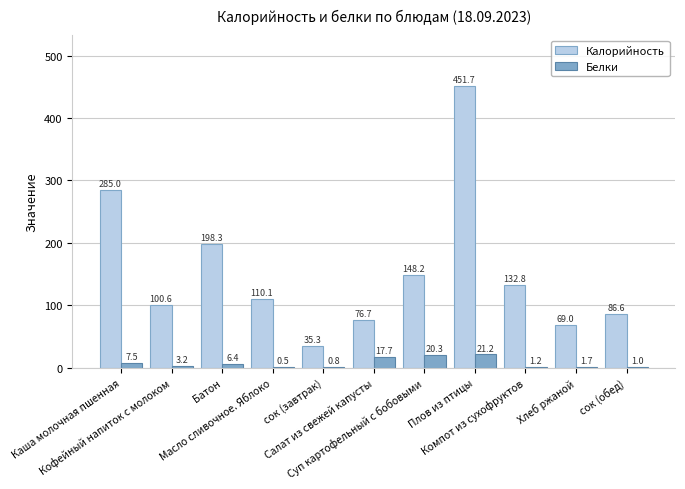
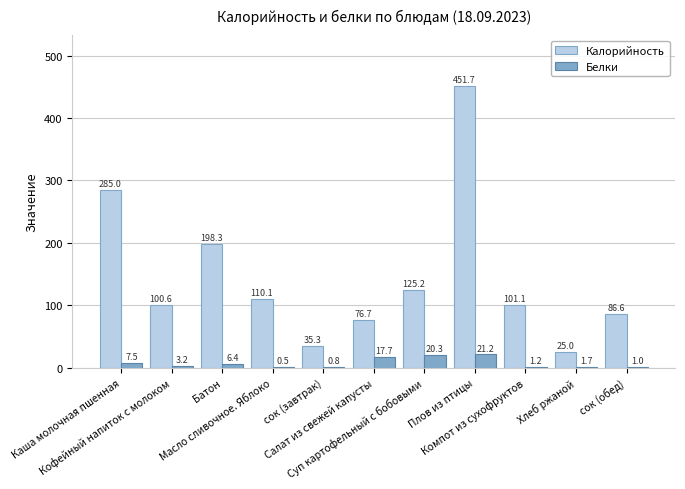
  {
    "Калорийность": {
      "Каша молочная пшенная": 285.0,
      "Кофейный напиток с молоком": 100.6,
      "Батон": 198.3,
      "Масло сливочное. Яблоко": 110.1,
      "сок (завтрак)": 35.3,
      "Салат из свежей капусты": 76.7,
-     "Суп картофельный с бобовыми": 148.2,
+     "Суп картофельный с бобовыми": 125.2,
      "Плов из птицы": 451.7,
-     "Компот из сухофруктов": 132.8,
-     "Хлеб ржаной": 69.0,
+     "Компот из сухофруктов": 101.1,
+     "Хлеб ржаной": 25.0,
      "сок (обед)": 86.6
    },
    "Белки": {
      "Каша молочная пшенная": 7.5,
      "Кофейный напиток с молоком": 3.2,
      "Батон": 6.4,
      "Масло сливочное. Яблоко": 0.5,
      "сок (завтрак)": 0.8,
      "Салат из свежей капусты": 17.7,
      "Суп картофельный с бобовыми": 20.3,
      "Плов из птицы": 21.2,
      "Компот из сухофруктов": 1.2,
      "Хлеб ржаной": 1.7,
      "сок (обед)": 1.0
    }
  }
